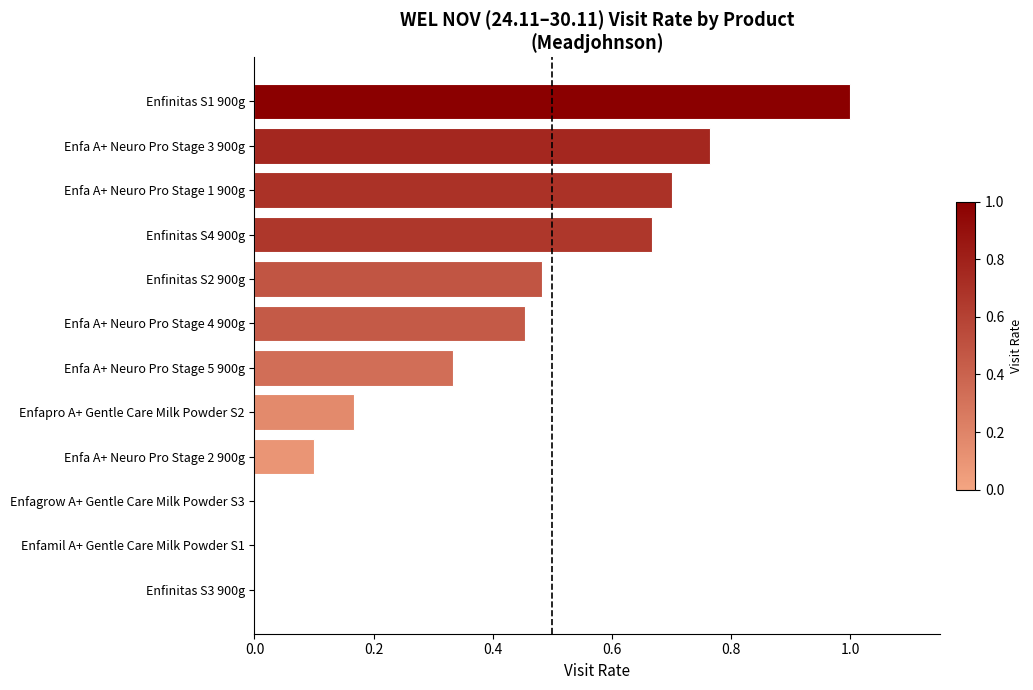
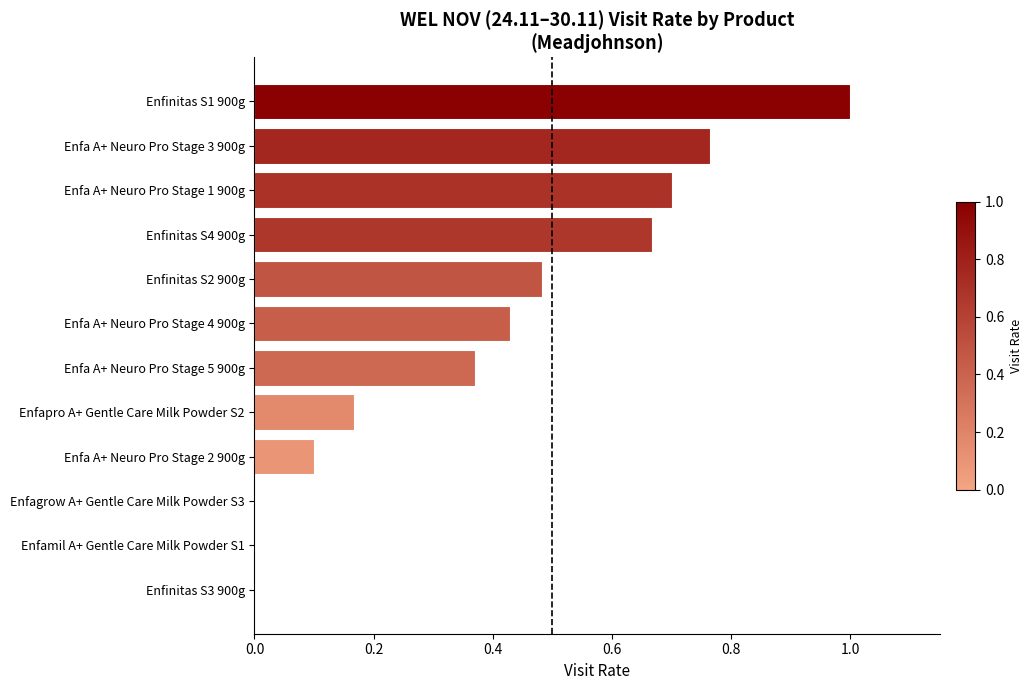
  {
    "Enfinitas S1 900g": 1.00,
    "Enfa A+ Neuro Pro Stage 3 900g": 0.77,
    "Enfa A+ Neuro Pro Stage 1 900g": 0.70,
    "Enfinitas S4 900g": 0.67,
    "Enfinitas S2 900g": 0.48,
-   "Enfa A+ Neuro Pro Stage 4 900g": 0.45,
-   "Enfa A+ Neuro Pro Stage 5 900g": 0.33,
+   "Enfa A+ Neuro Pro Stage 4 900g": 0.43,
+   "Enfa A+ Neuro Pro Stage 5 900g": 0.37,
    "Enfapro A+ Gentle Care Milk Powder S2": 0.17,
    "Enfa A+ Neuro Pro Stage 2 900g": 0.10,
    "Enfagrow A+ Gentle Care Milk Powder S3": 0.00,
    "Enfamil A+ Gentle Care Milk Powder S1": 0.00,
    "Enfinitas S3 900g": 0.00
  }
